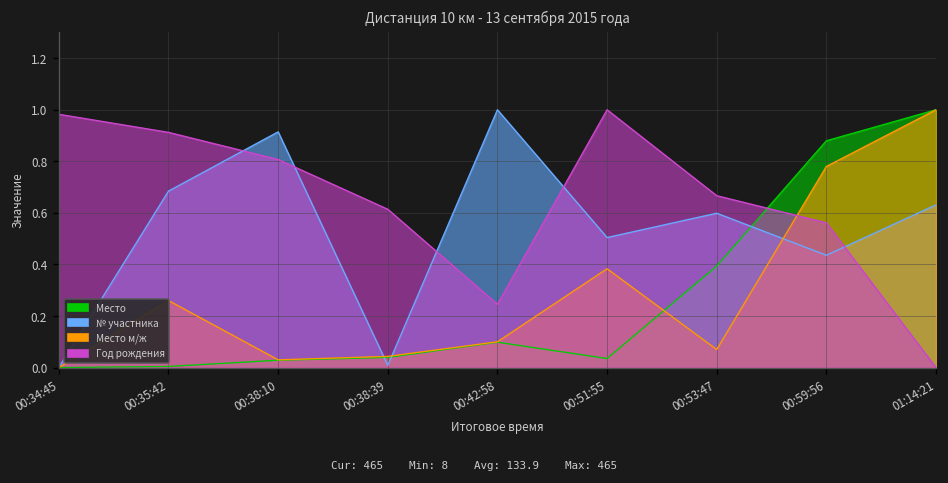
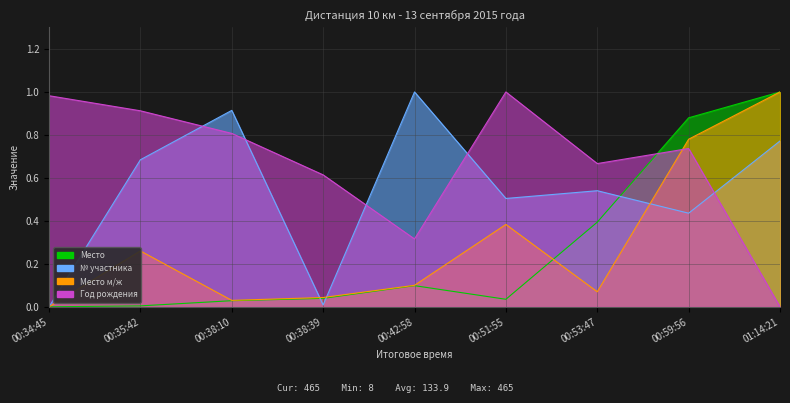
  {
    "Место": {
      "00:35:42": 0.00,
      "00:51:55": 0.04,
      "00:53:47": 0.39,
      "00:59:56": 0.88
    },
    "№ участника": {
      "00:35:42": 0.68,
      "00:38:10": 0.91,
      "00:38:39": 0.01,
      "00:42:58": 1.00,
      "00:51:55": 0.50,
-     "00:53:47": 0.60,
+     "00:53:47": 0.54,
      "00:59:56": 0.44,
-     "01:14:21": 0.63
+     "01:14:21": 0.77
    },
    "Место м/ж": {
      "00:51:55": 0.38,
      "00:53:47": 0.07,
      "00:59:56": 0.78
    },
    "Год рождения": {
      "00:34:45": 0.98,
      "00:35:42": 0.91,
      "00:38:10": 0.81,
      "00:38:39": 0.61,
-     "00:42:58": 0.25,
+     "00:42:58": 0.32,
      "00:51:55": 1.00,
      "00:53:47": 0.67,
-     "00:59:56": 0.56,
+     "00:59:56": 0.74,
      "01:14:21": 0.00
    }
  }
